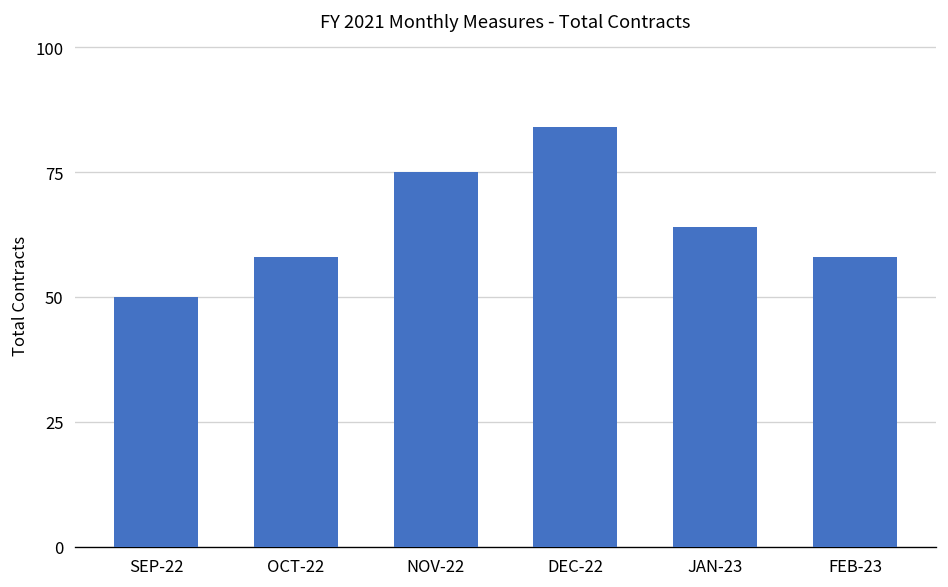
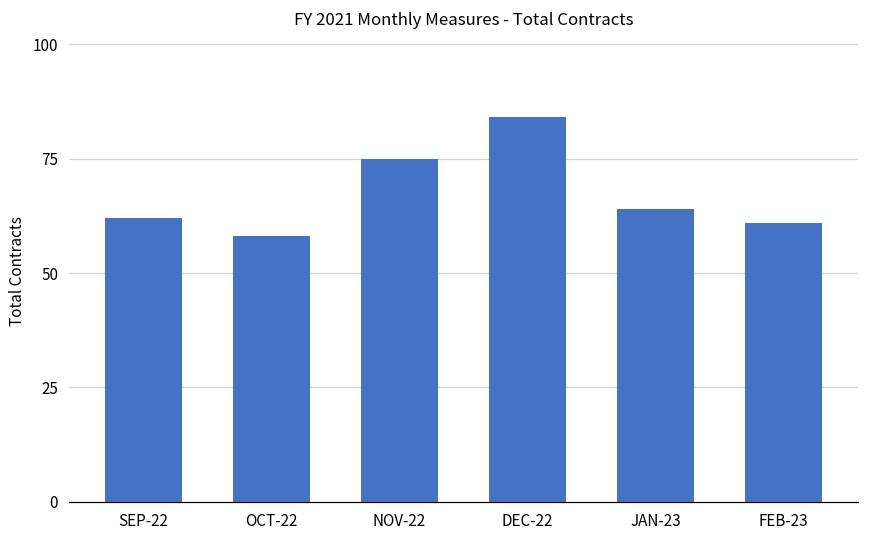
  {
-   "SEP-22": 50,
+   "SEP-22": 62,
    "OCT-22": 58,
    "NOV-22": 75,
    "DEC-22": 84,
    "JAN-23": 64,
-   "FEB-23": 58
+   "FEB-23": 61
  }
